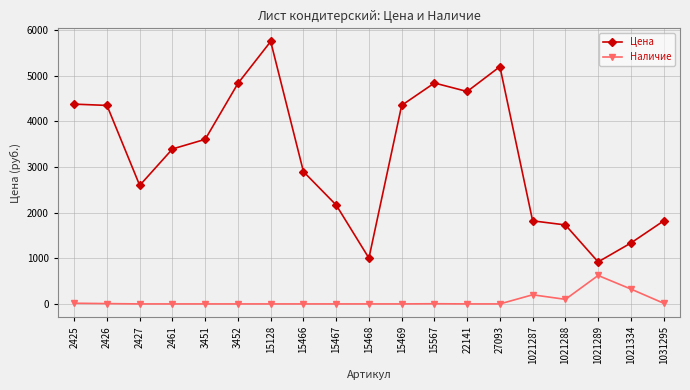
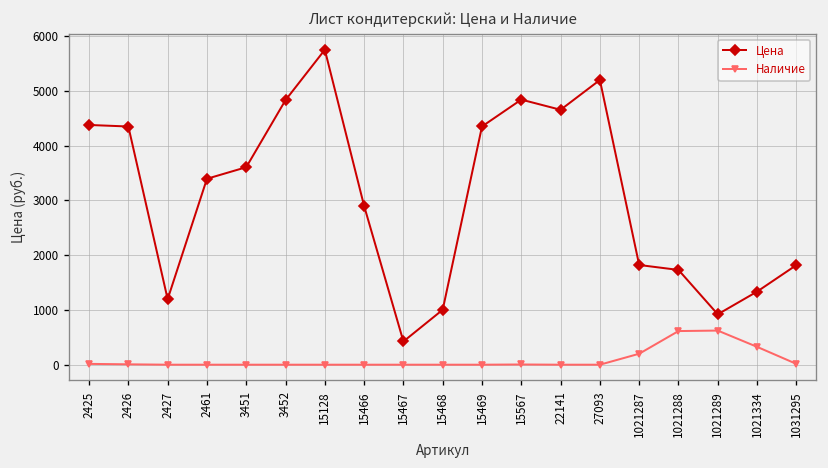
  {
    "Цена": {
      "2425": 4400,
      "2426": 4300,
-     "2427": 2600,
+     "2427": 1200,
      "2461": 3400,
      "3451": 3600,
      "3452": 4800,
      "15128": 5700,
      "15466": 2900,
-     "15467": 2200,
+     "15467": 400,
      "15468": 1000,
      "15469": 4300,
      "15567": 4800,
      "22141": 4700,
      "27093": 5200,
      "1021287": 1800,
      "1021288": 1700,
      "1021289": 900,
      "1021334": 1300,
      "1031295": 1800
    },
    "Наличие": {
      "2425": 0,
      "2426": 0,
      "2427": 0,
      "2461": 0,
      "3451": 0,
      "3452": 0,
      "15128": 0,
      "15466": 0,
      "15467": 0,
      "15468": 0,
      "15469": 0,
      "15567": 0,
      "22141": 0,
      "27093": 0,
      "1021287": 200,
-     "1021288": 100,
+     "1021288": 600,
      "1021289": 600,
      "1021334": 300,
      "1031295": 0
    }
  }
